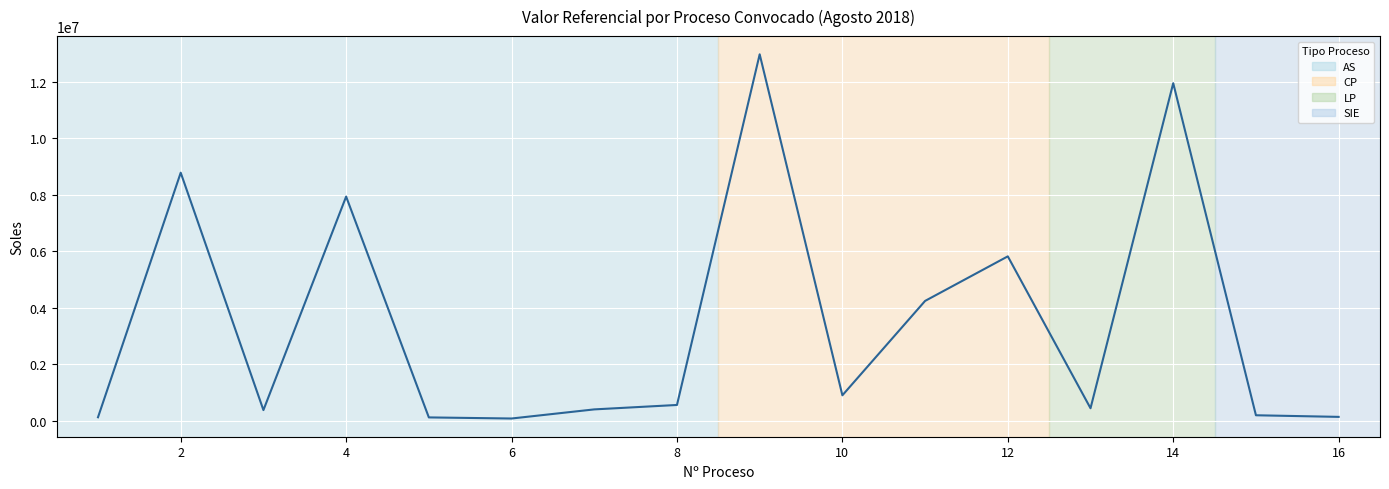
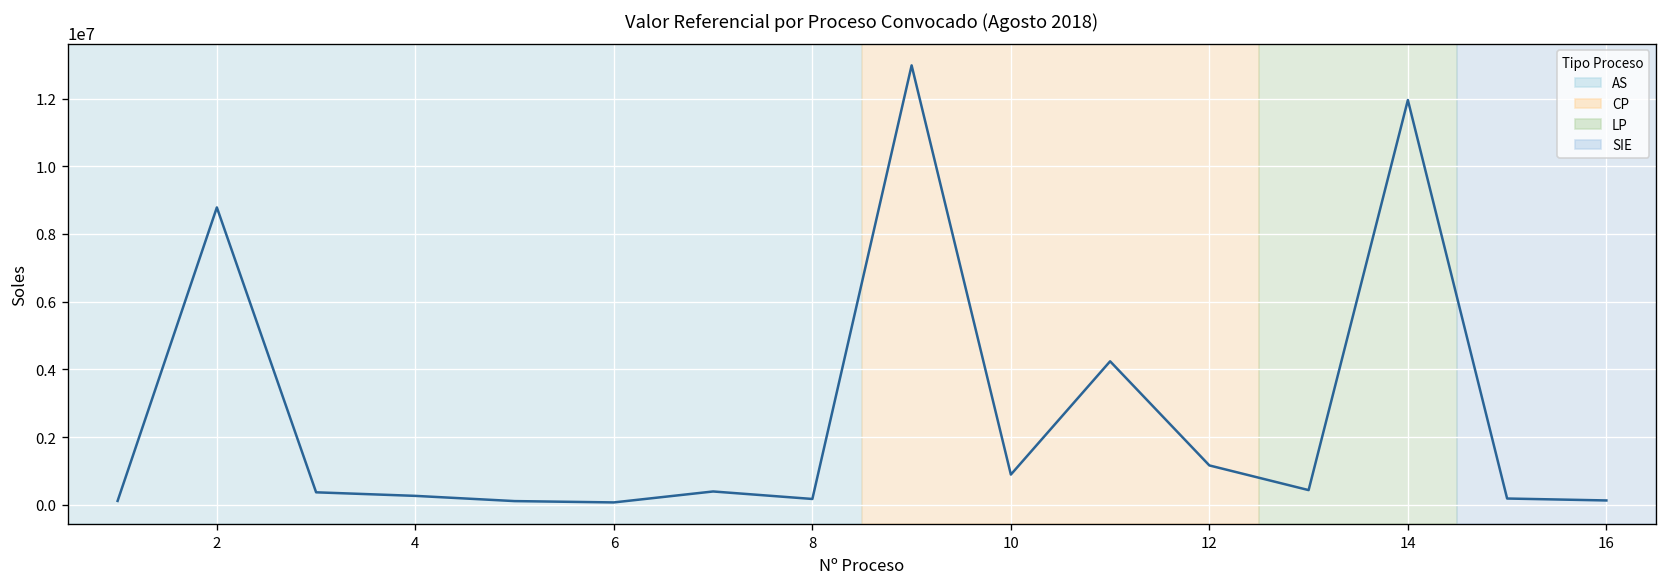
  {
    "2": 8800000,
-   "4": 7900000,
+   "4": 300000,
    "6": 100000,
-   "8": 600000,
+   "8": 200000,
    "10": 900000,
-   "12": 5800000,
+   "12": 1200000,
    "14": 12000000,
    "16": 100000
  }
